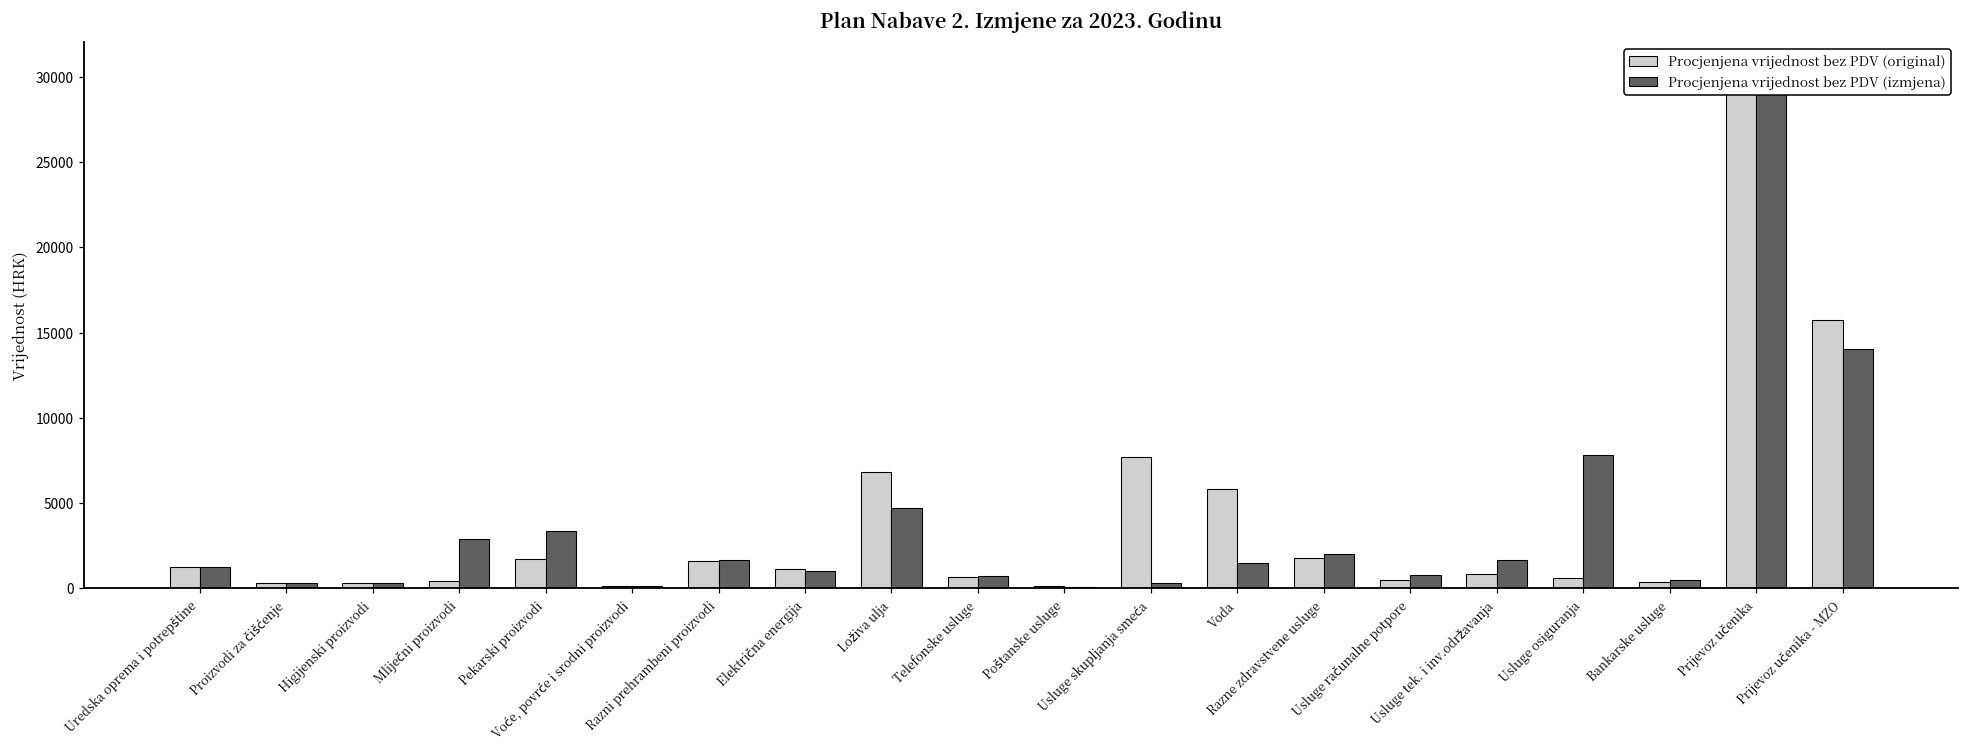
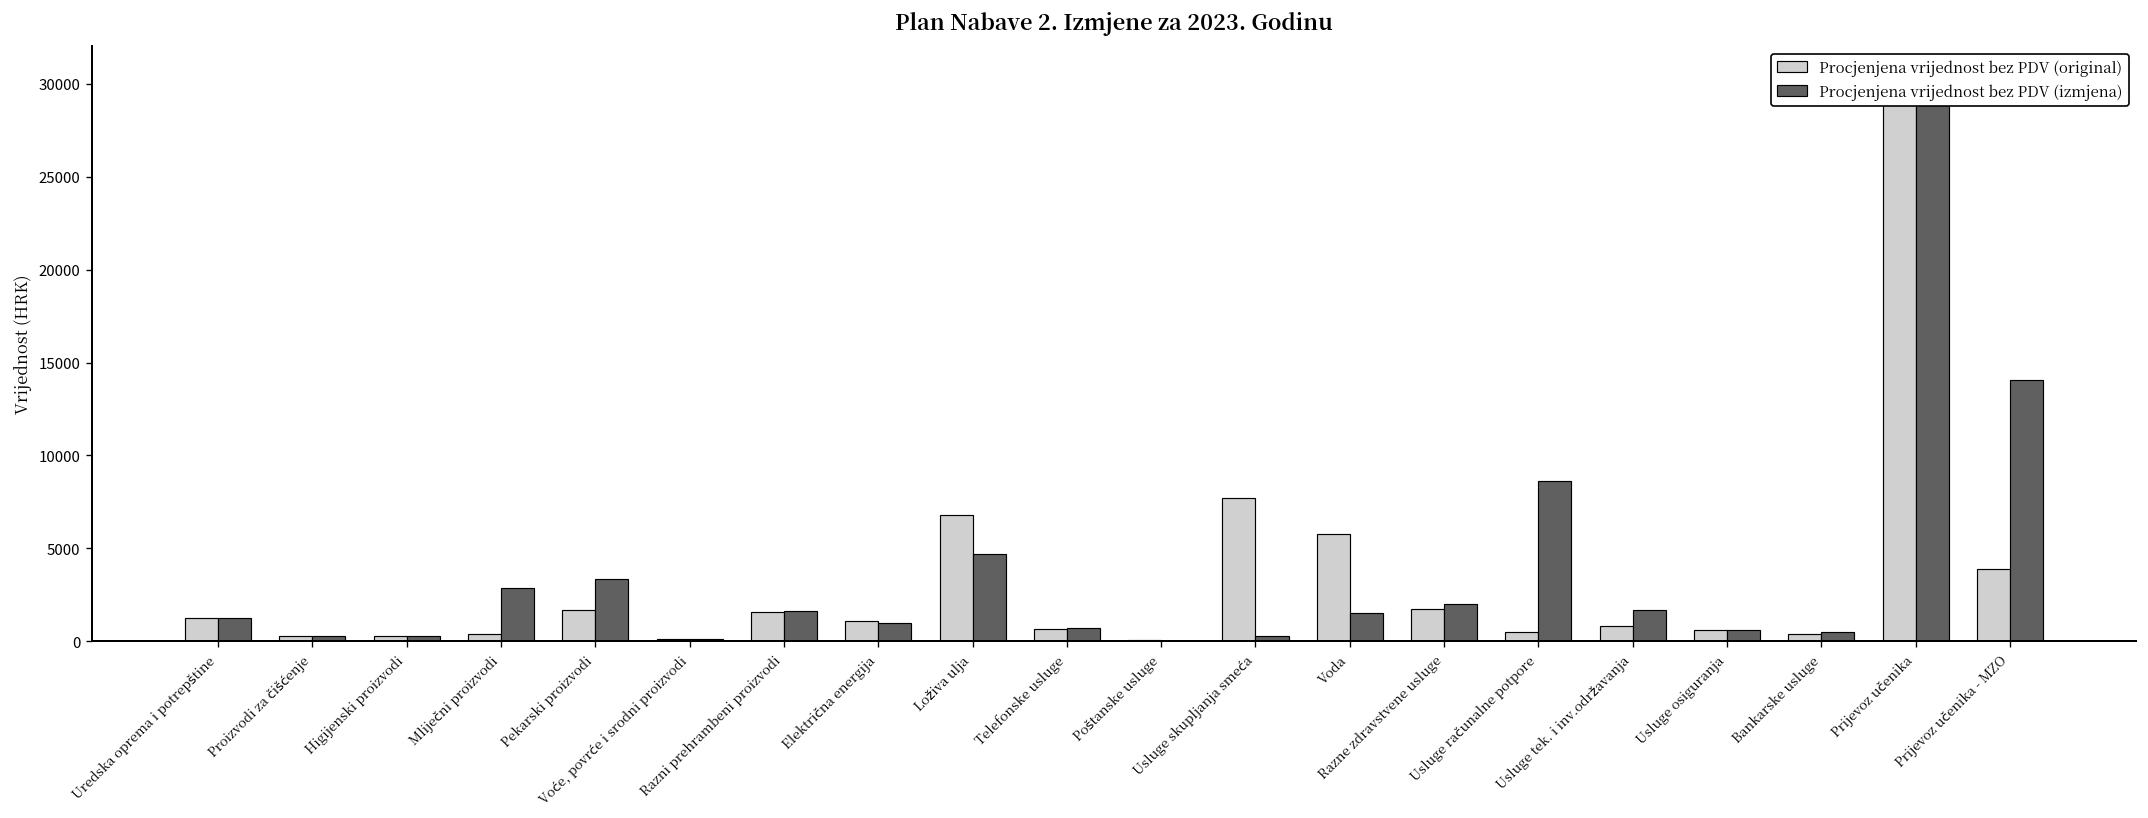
  {
    "Procjenjena vrijednost bez PDV (original)": {
      "Uredska oprema i potrepštine": 1300,
      "Proizvodi za čišćenje": 300,
      "Higijenski proizvodi": 300,
      "Mliječni proizvodi": 400,
      "Pekarski proizvodi": 1700,
      "Razni prehrambeni proizvodi": 1600,
      "Električna energija": 1100,
      "Loživa ulja": 6800,
      "Telefonske usluge": 700,
      "Usluge skupljanja smeća": 7700,
      "Voda": 5800,
      "Razne zdravstvene usluge": 1800,
      "Usluge računalne potpore": 500,
      "Usluge tek. i inv.održavanja": 800,
      "Usluge osiguranja": 600,
      "Bankarske usluge": 400,
-     "Prijevoz učenika - MZO": 15800
+     "Prijevoz učenika - MZO": 3900
    },
    "Procjenjena vrijednost bez PDV (izmjena)": {
      "Uredska oprema i potrepštine": 1300,
      "Proizvodi za čišćenje": 300,
      "Higijenski proizvodi": 300,
      "Mliječni proizvodi": 2900,
      "Pekarski proizvodi": 3400,
      "Razni prehrambeni proizvodi": 1700,
      "Električna energija": 1000,
      "Loživa ulja": 4700,
      "Telefonske usluge": 700,
      "Usluge skupljanja smeća": 300,
      "Voda": 1500,
      "Razne zdravstvene usluge": 2000,
-     "Usluge računalne potpore": 800,
+     "Usluge računalne potpore": 8600,
      "Usluge tek. i inv.održavanja": 1700,
-     "Usluge osiguranja": 7800,
+     "Usluge osiguranja": 600,
      "Bankarske usluge": 500,
      "Prijevoz učenika - MZO": 14100
    }
  }
